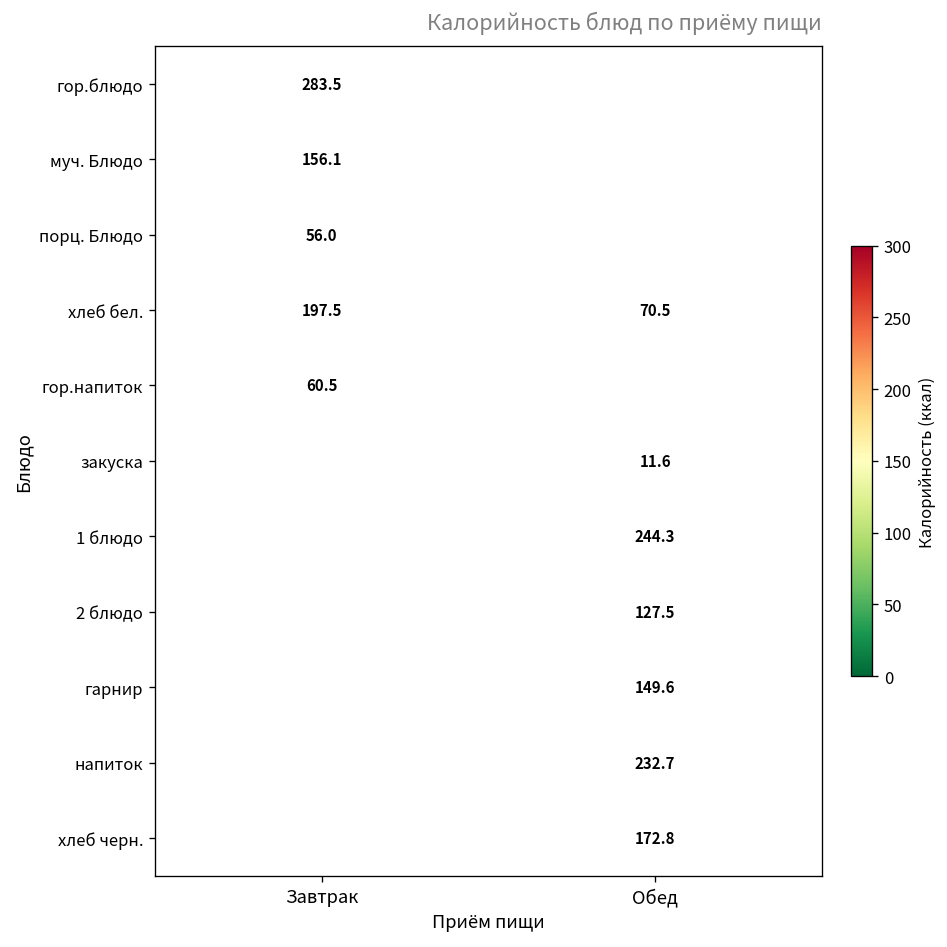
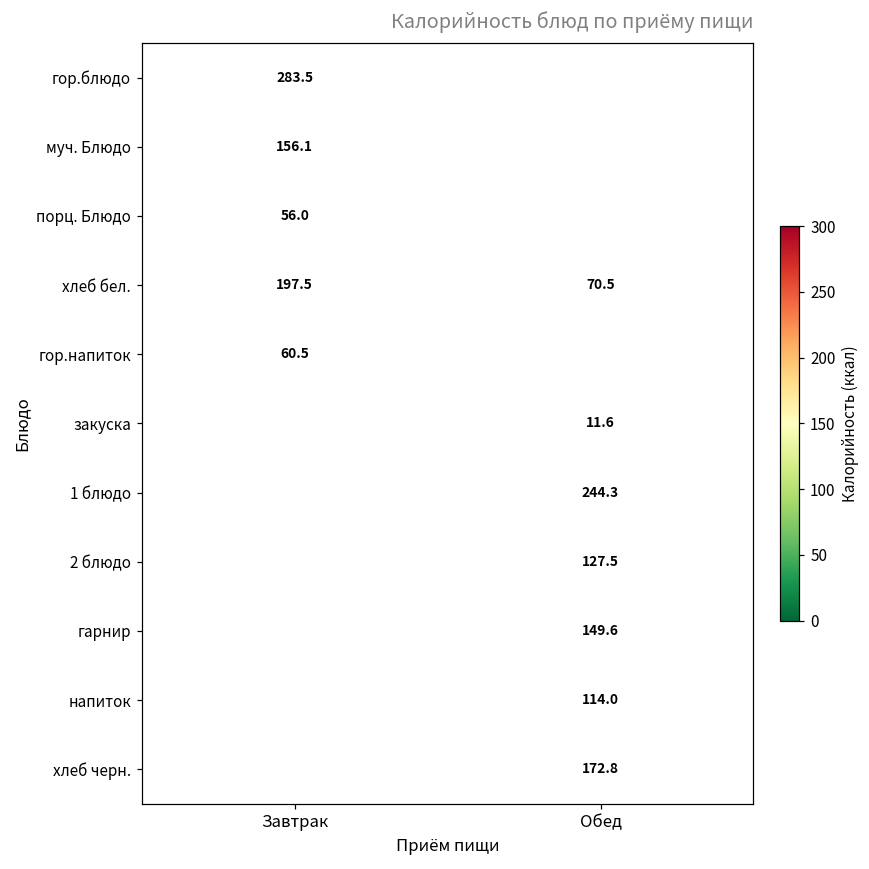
  {
    "гор.блюдо": {
      "Завтрак": 283.5
    },
    "муч. Блюдо": {
      "Завтрак": 156.1
    },
    "порц. Блюдо": {
      "Завтрак": 56.0
    },
    "хлеб бел.": {
      "Завтрак": 197.5,
      "Обед": 70.5
    },
    "гор.напиток": {
      "Завтрак": 60.5
    },
    "закуска": {
      "Обед": 11.6
    },
    "1 блюдо": {
      "Обед": 244.3
    },
    "2 блюдо": {
      "Обед": 127.5
    },
    "гарнир": {
      "Обед": 149.6
    },
    "напиток": {
-     "Обед": 232.7
+     "Обед": 114.0
    },
    "хлеб черн.": {
      "Обед": 172.8
    }
  }
